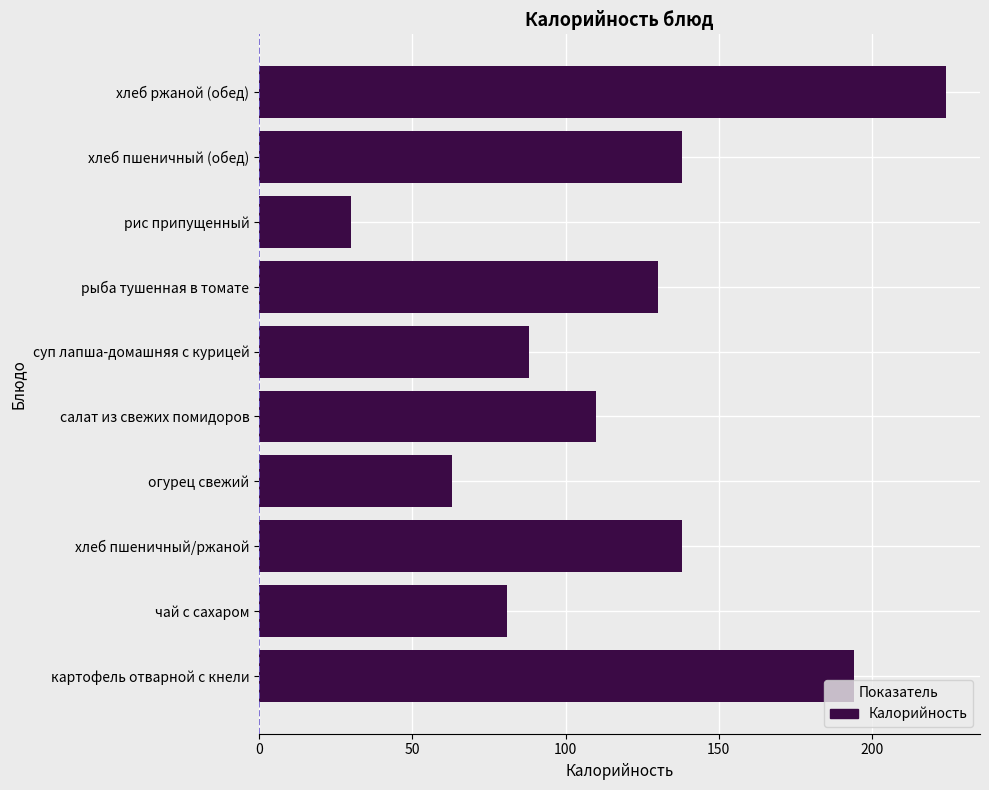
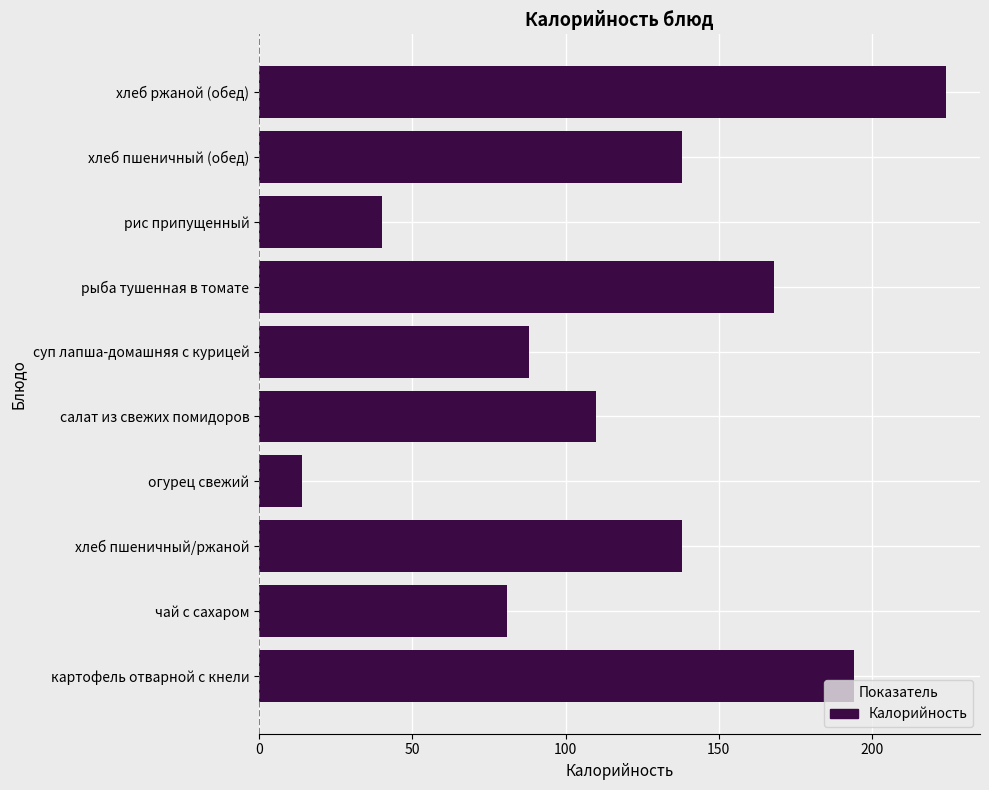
  {
    "хлеб ржаной (обед)": 224,
    "хлеб пшеничный (обед)": 138,
-   "рис припущенный": 30,
-   "рыба тушенная в томате": 130,
+   "рис припущенный": 40,
+   "рыба тушенная в томате": 168,
    "суп лапша-домашняя с курицей": 88,
    "салат из свежих помидоров": 110,
-   "огурец свежий": 63,
+   "огурец свежий": 14,
    "хлеб пшеничный/ржаной": 138,
    "чай с сахаром": 81,
    "картофель отварной с кнели": 194
  }
